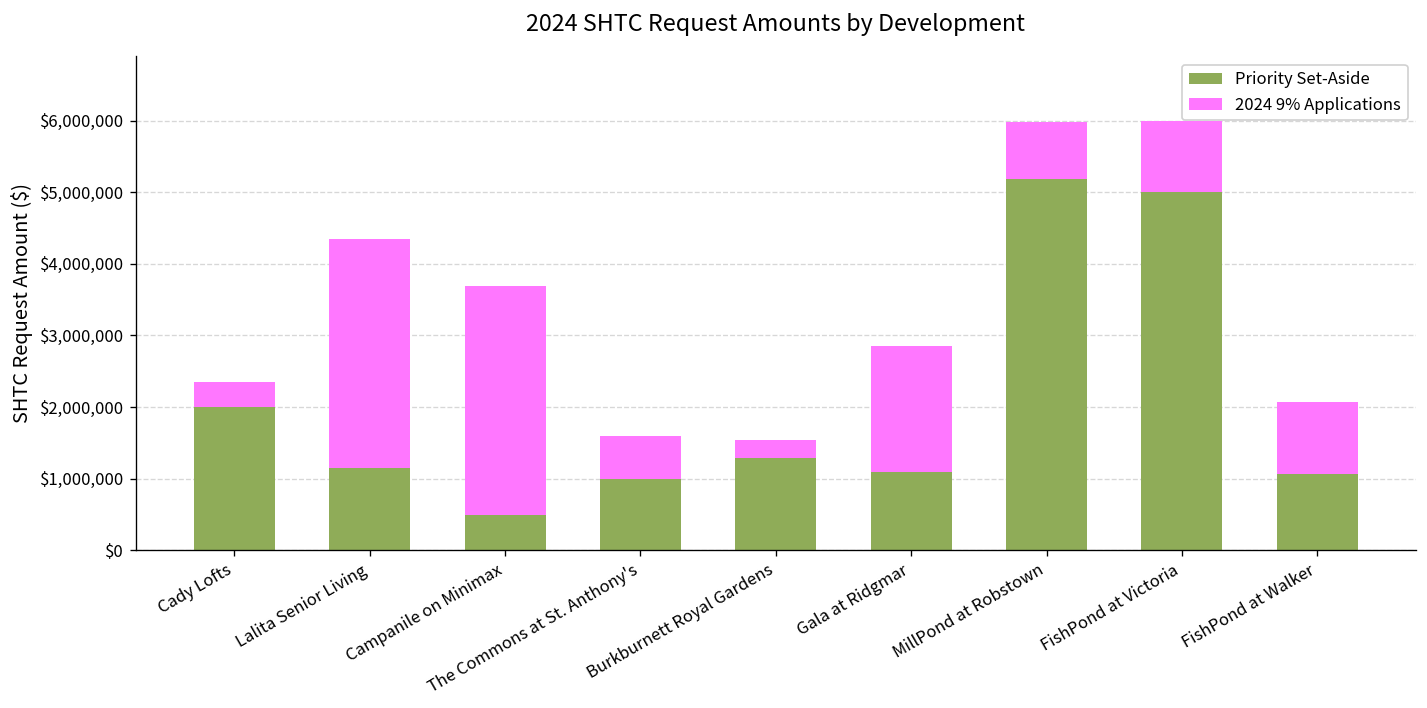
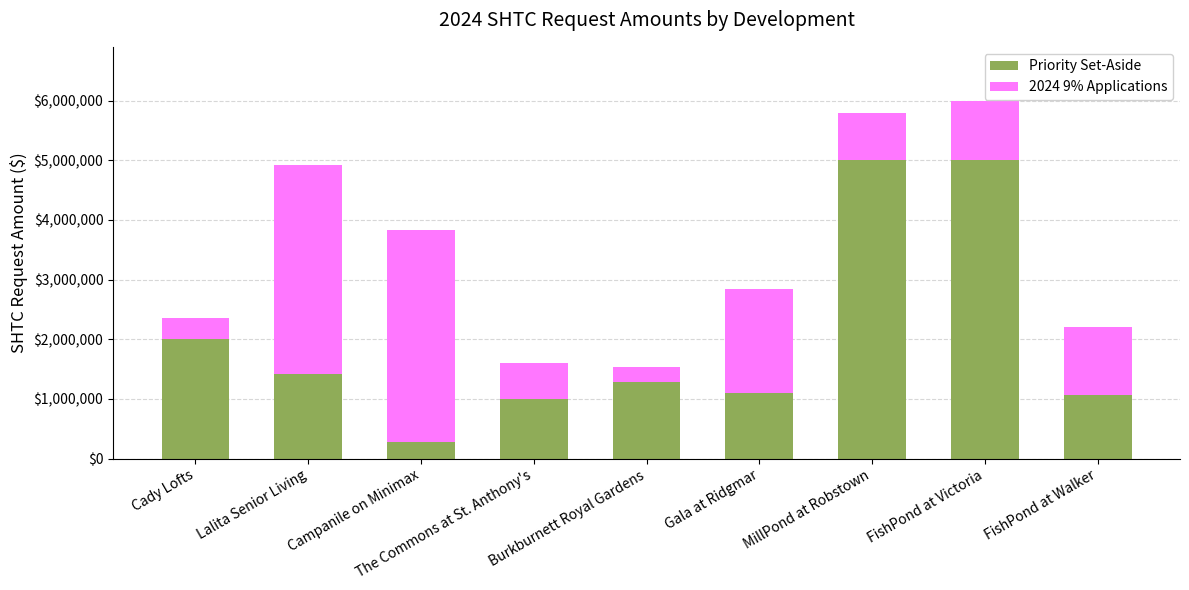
  {
    "Priority Set-Aside": {
      "Cady Lofts": "$2,000,000",
-     "Lalita Senior Living": "$1,200,000",
-     "Campanile on Minimax": "$500,000",
+     "Lalita Senior Living": "$1,400,000",
+     "Campanile on Minimax": "$300,000",
      "The Commons at St. Anthony's": "$1,000,000",
      "Burkburnett Royal Gardens": "$1,300,000",
      "Gala at Ridgmar": "$1,100,000",
-     "MillPond at Robstown": "$5,200,000",
+     "MillPond at Robstown": "$5,000,000",
      "FishPond at Victoria": "$5,000,000",
      "FishPond at Walker": "$1,100,000"
    },
    "2024 9% Applications": {
      "Cady Lofts": "$400,000",
-     "Lalita Senior Living": "$3,200,000",
-     "Campanile on Minimax": "$3,200,000",
+     "Lalita Senior Living": "$3,500,000",
+     "Campanile on Minimax": "$3,600,000",
      "The Commons at St. Anthony's": "$600,000",
      "Burkburnett Royal Gardens": "$300,000",
      "Gala at Ridgmar": "$1,800,000",
      "MillPond at Robstown": "$800,000",
      "FishPond at Victoria": "$1,000,000",
-     "FishPond at Walker": "$1,000,000"
+     "FishPond at Walker": "$1,100,000"
    }
  }
